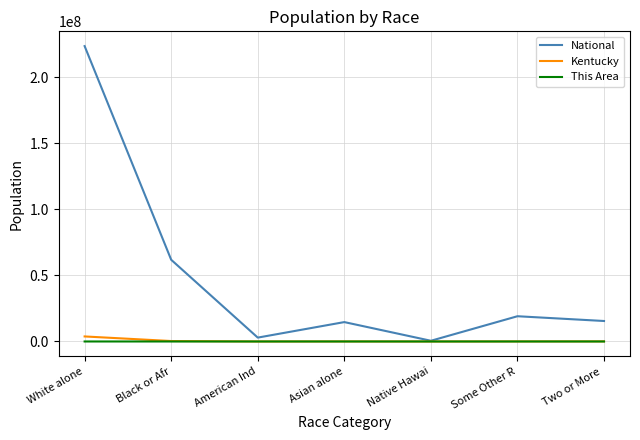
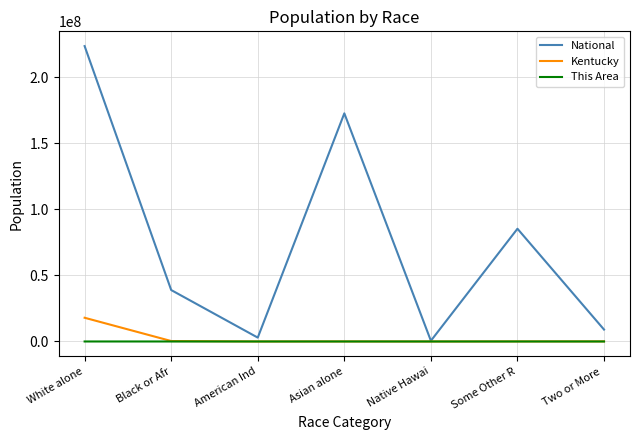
  {
    "National": {
      "White alone": 224000000,
-     "Black or Afr": 62000000,
+     "Black or Afr": 39000000,
      "American Ind": 3000000,
-     "Asian alone": 15000000,
-     "Some Other R": 19000000,
-     "Two or More": 15000000
+     "Asian alone": 173000000,
+     "Some Other R": 85000000,
+     "Two or More": 9000000
    },
    "Kentucky": {
-     "White alone": 4000000
+     "White alone": 18000000
    },
    "This Area": {
      "White alone": 0
    }
  }
